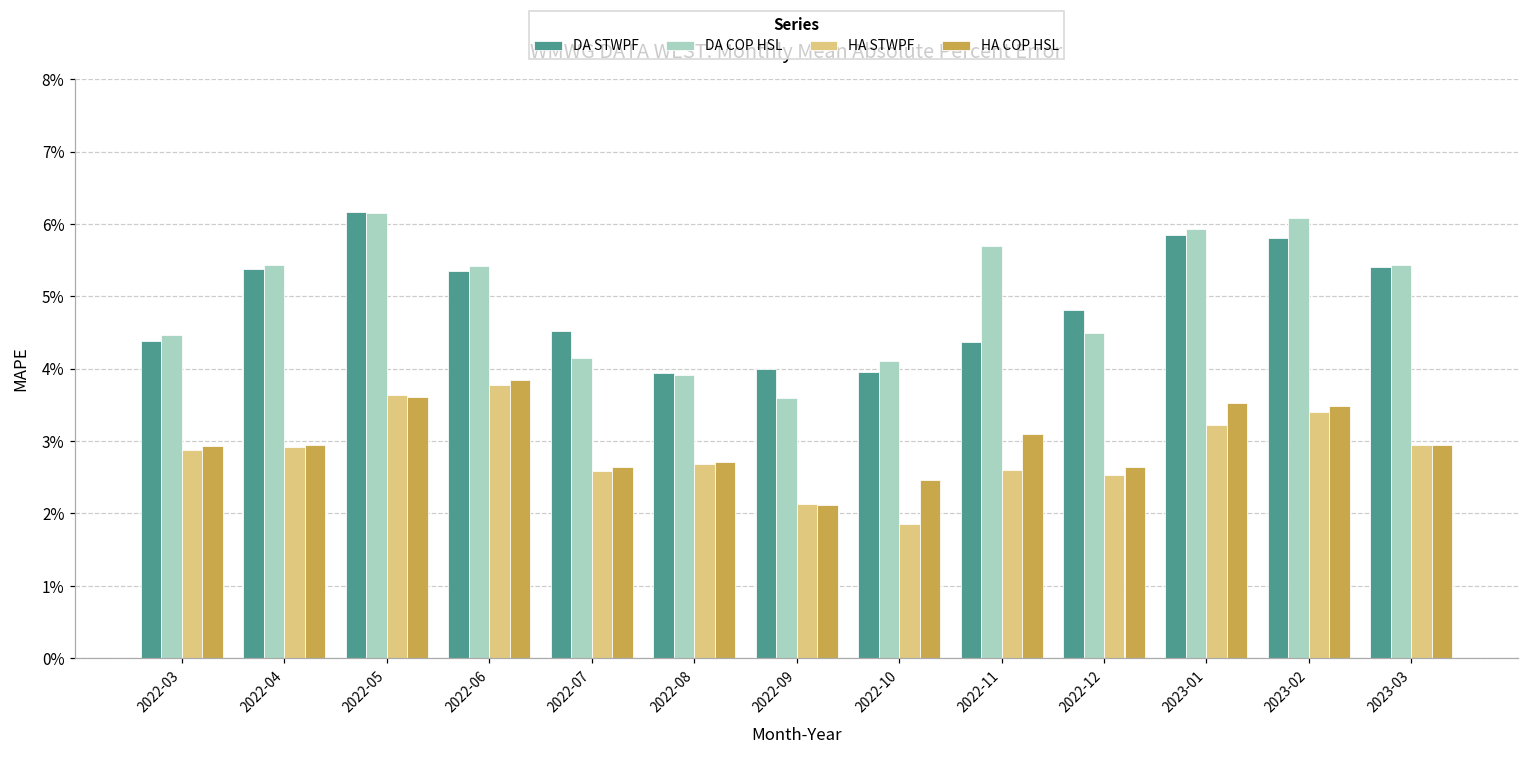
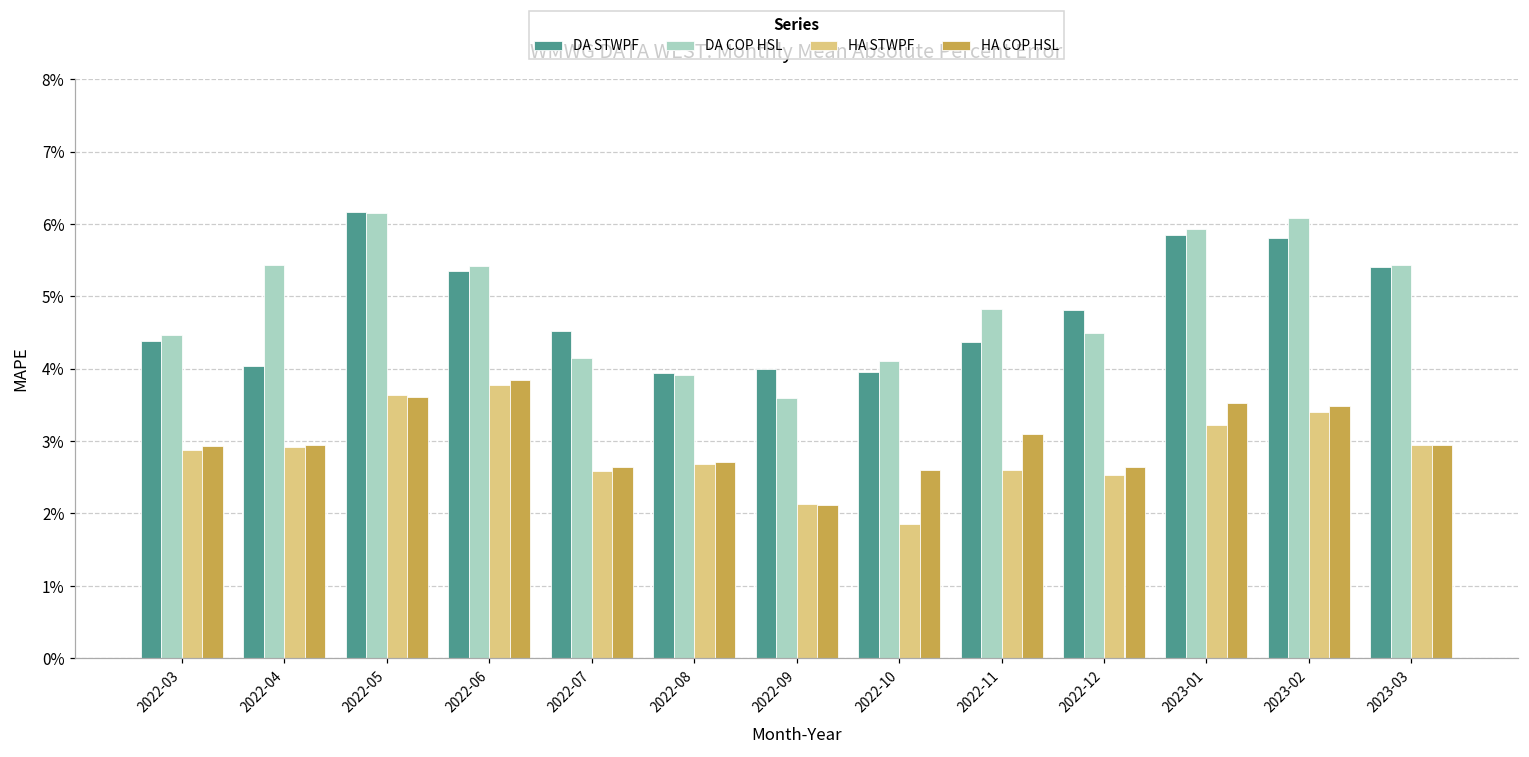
  {
    "DA STWPF": {
      "2022-03": "4.4%",
-     "2022-04": "5.4%",
+     "2022-04": "4.0%",
      "2022-05": "6.2%",
      "2022-06": "5.3%",
      "2022-07": "4.5%",
      "2022-08": "3.9%",
      "2022-09": "4.0%",
      "2022-10": "4.0%",
      "2022-11": "4.4%",
      "2022-12": "4.8%",
      "2023-01": "5.8%",
      "2023-02": "5.8%",
      "2023-03": "5.4%"
    },
    "DA COP HSL": {
      "2022-03": "4.5%",
      "2022-04": "5.4%",
      "2022-05": "6.2%",
      "2022-06": "5.4%",
      "2022-07": "4.1%",
      "2022-08": "3.9%",
      "2022-09": "3.6%",
      "2022-10": "4.1%",
-     "2022-11": "5.7%",
+     "2022-11": "4.8%",
      "2022-12": "4.5%",
      "2023-01": "5.9%",
      "2023-02": "6.1%",
      "2023-03": "5.4%"
    },
    "HA STWPF": {
      "2022-03": "2.9%",
      "2022-04": "2.9%",
      "2022-05": "3.6%",
      "2022-06": "3.8%",
      "2022-07": "2.6%",
      "2022-08": "2.7%",
      "2022-09": "2.1%",
      "2022-10": "1.9%",
      "2022-11": "2.6%",
      "2022-12": "2.5%",
      "2023-01": "3.2%",
      "2023-02": "3.4%",
      "2023-03": "2.9%"
    },
    "HA COP HSL": {
      "2022-03": "2.9%",
      "2022-04": "2.9%",
      "2022-05": "3.6%",
      "2022-06": "3.8%",
      "2022-07": "2.6%",
      "2022-08": "2.7%",
      "2022-09": "2.1%",
-     "2022-10": "2.5%",
+     "2022-10": "2.6%",
      "2022-11": "3.1%",
      "2022-12": "2.6%",
      "2023-01": "3.5%",
      "2023-02": "3.5%",
      "2023-03": "2.9%"
    }
  }
